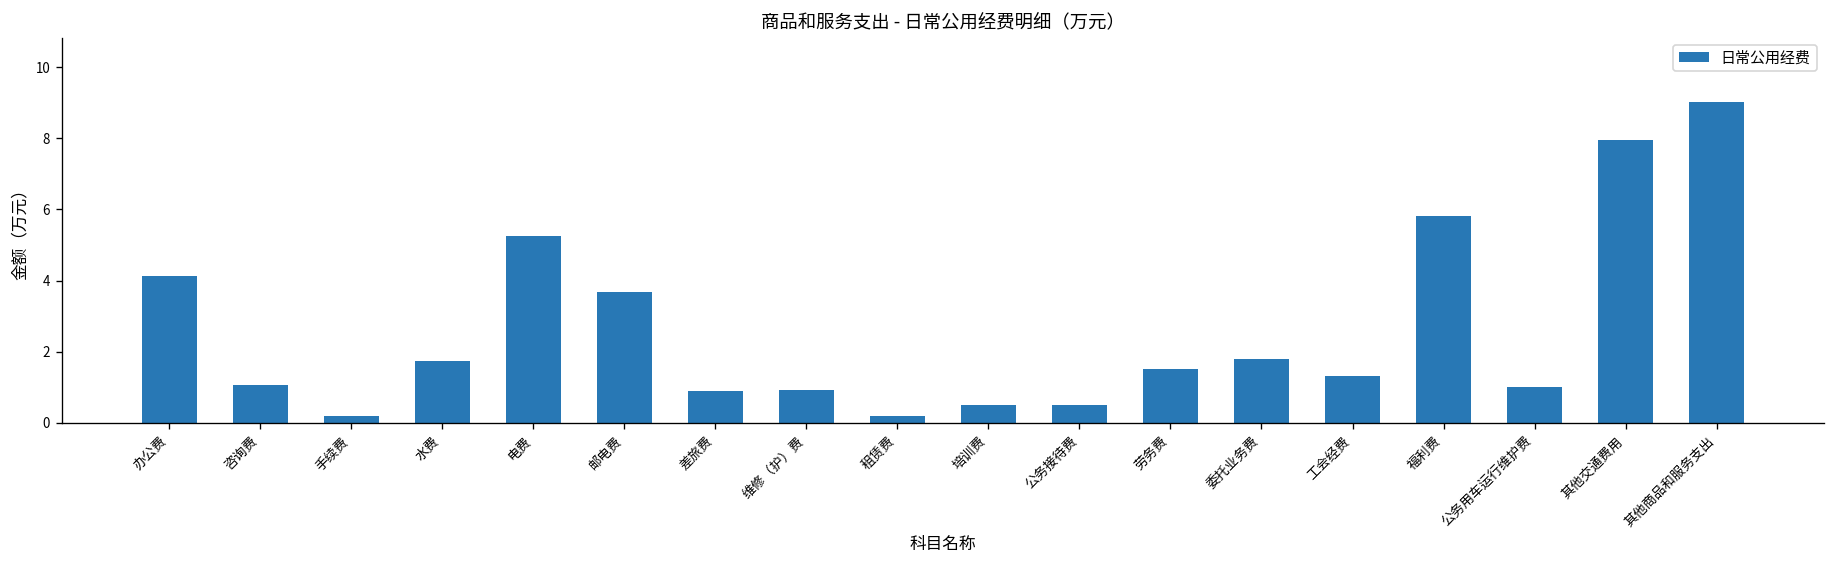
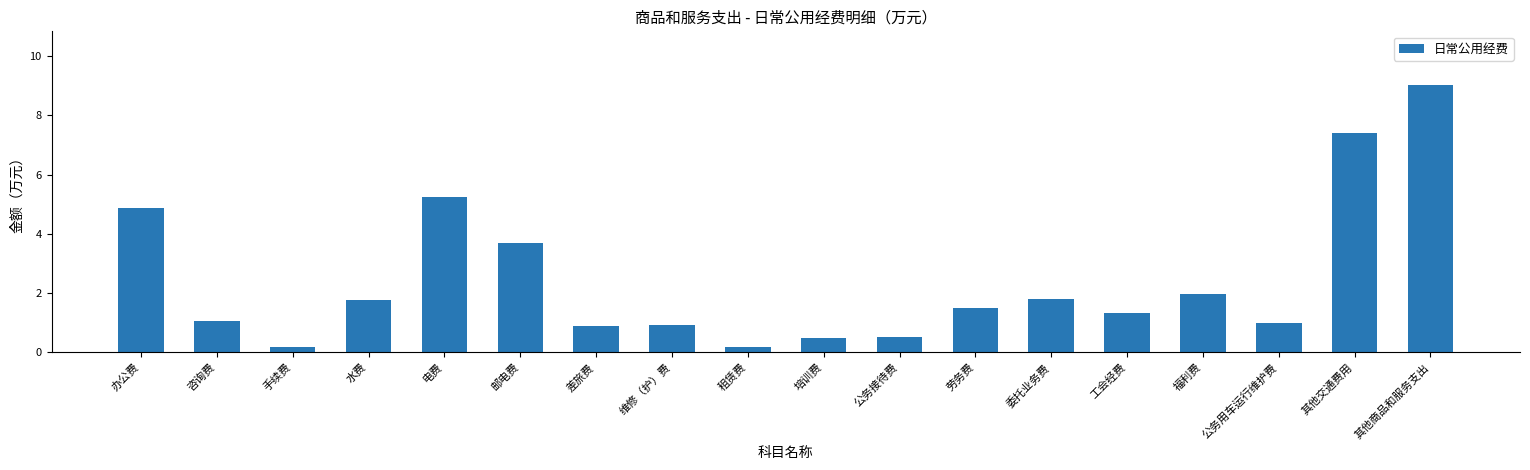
  {
-   "办公费": 4.1,
+   "办公费": 4.9,
    "咨询费": 1.1,
    "手续费": 0.2,
    "水费": 1.8,
    "电费": 5.3,
    "邮电费": 3.7,
    "差旅费": 0.9,
    "维修（护）费": 0.9,
    "租赁费": 0.2,
    "培训费": 0.5,
    "公务接待费": 0.5,
    "劳务费": 1.5,
    "委托业务费": 1.8,
    "工会经费": 1.3,
-   "福利费": 5.8,
+   "福利费": 2.0,
    "公务用车运行维护费": 1.0,
-   "其他交通费用": 8.0,
+   "其他交通费用": 7.4,
    "其他商品和服务支出": 9.0
  }
